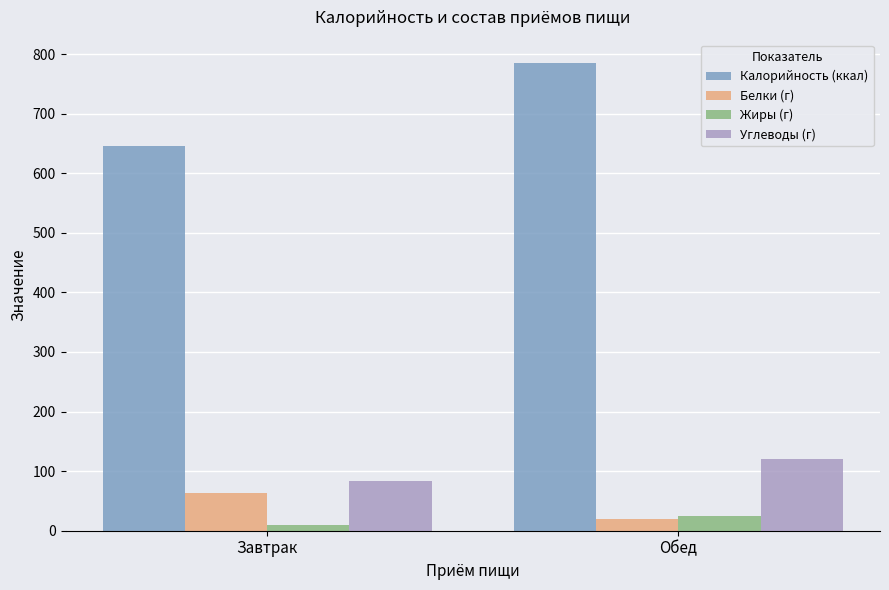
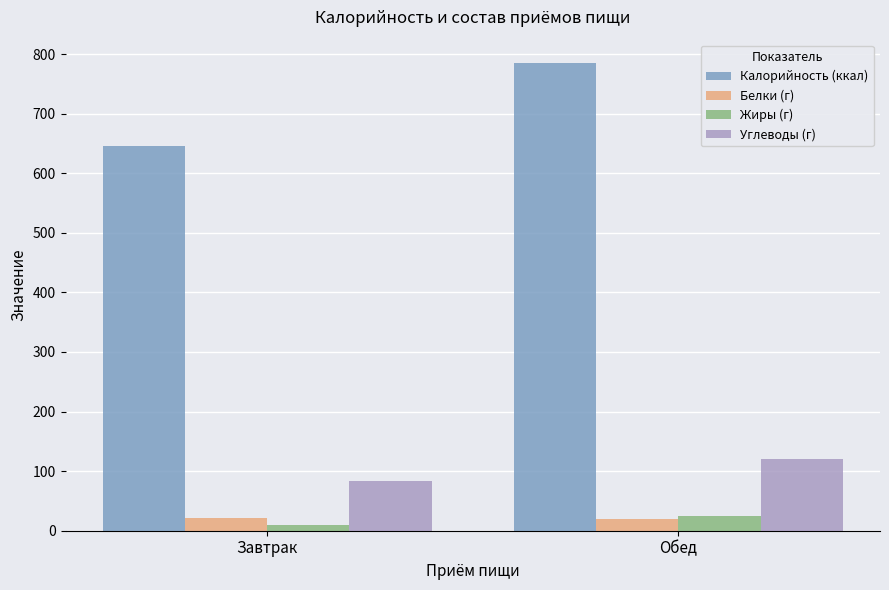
  {
    "Белки (г)": {
-     "Завтрак": 60,
+     "Завтрак": 20,
      "Обед": 20
    },
    "Жиры (г)": {
      "Завтрак": 10,
      "Обед": 30
    }
  }
